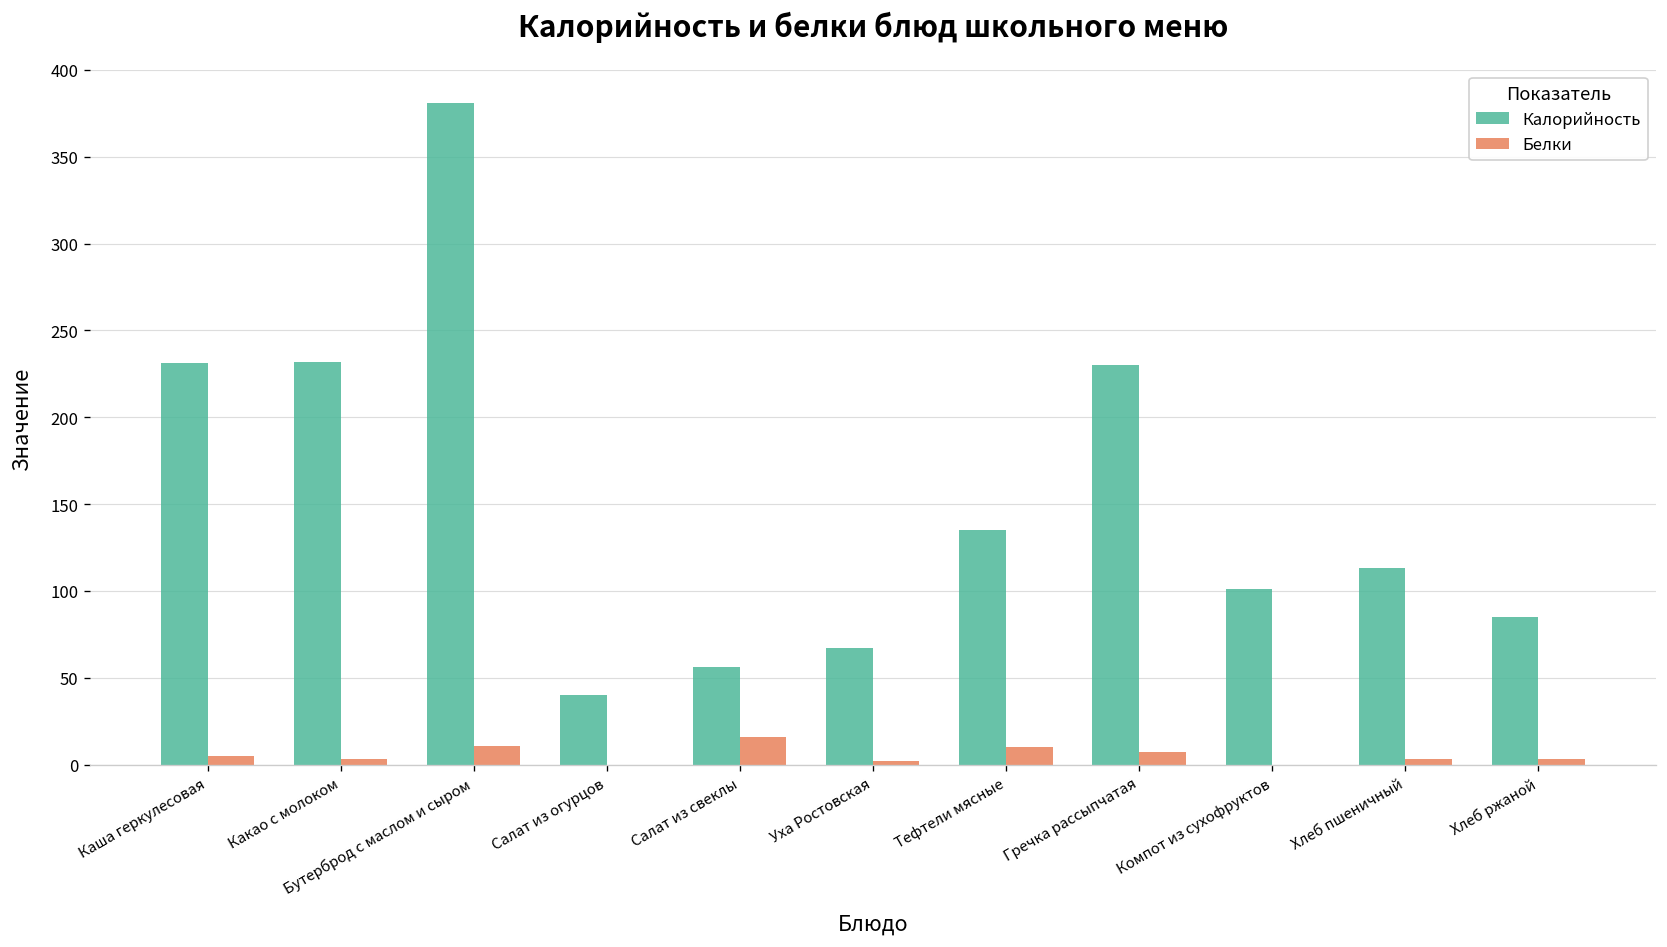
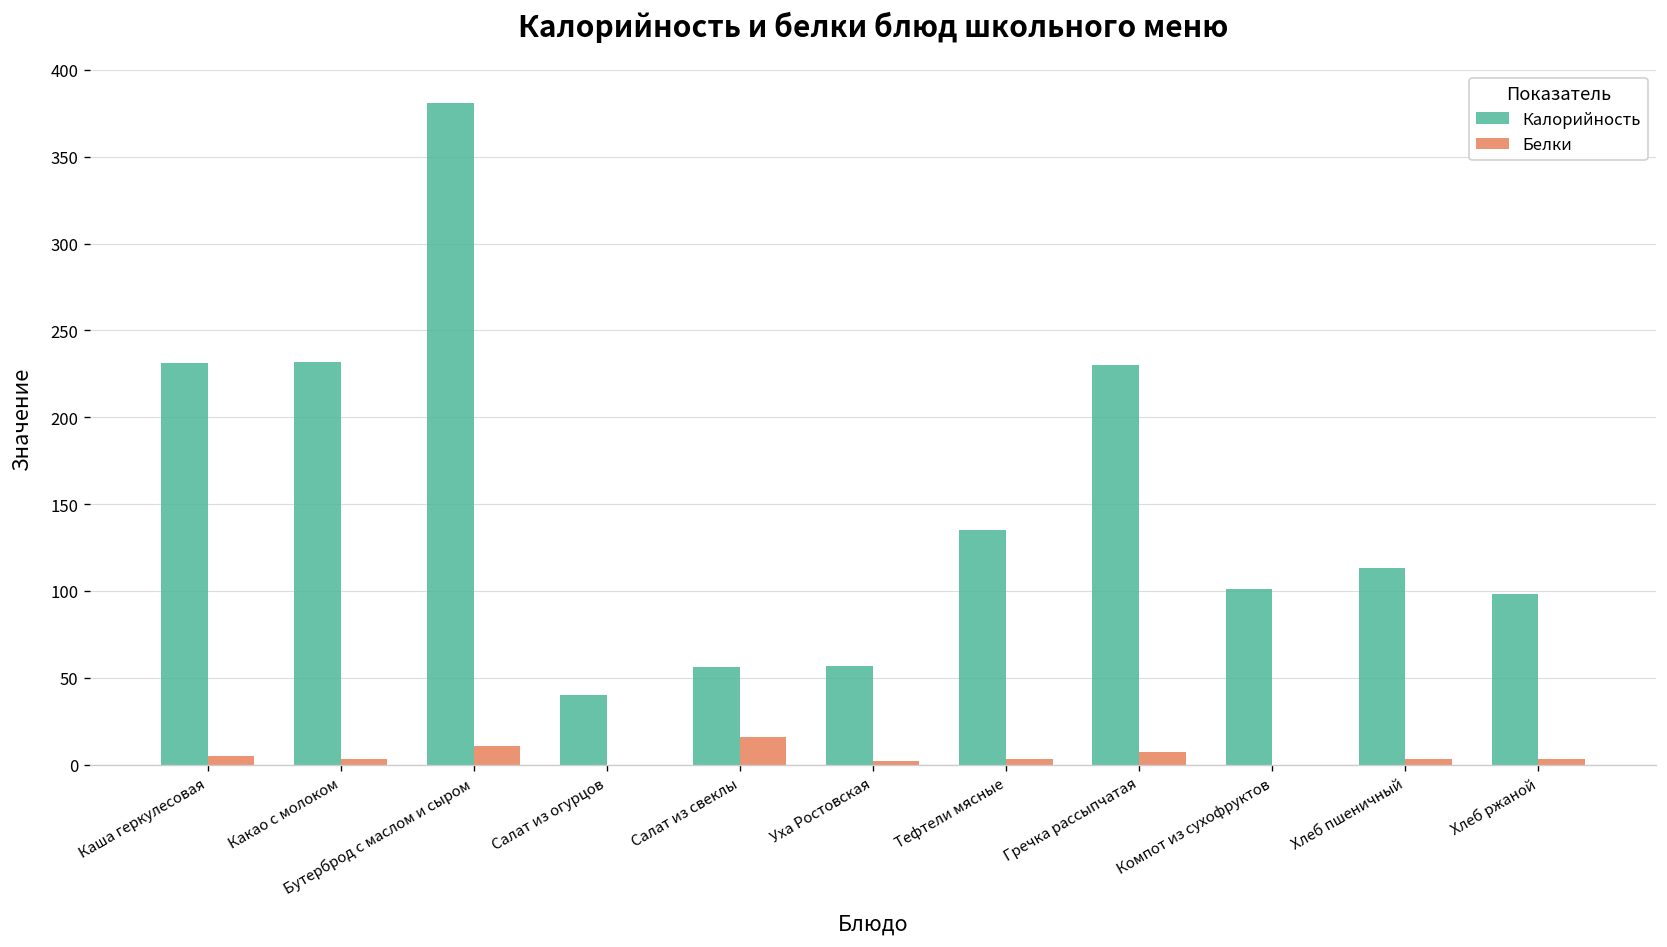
  {
    "Калорийность": {
      "Каша геркулесовая": 231,
      "Какао с молоком": 232,
      "Бутерброд с маслом и сыром": 381,
      "Салат из огурцов": 40,
      "Салат из свеклы": 56,
-     "Уха Ростовская": 67,
+     "Уха Ростовская": 57,
      "Тефтели мясные": 135,
      "Гречка рассыпчатая": 230,
      "Компот из сухофруктов": 101,
      "Хлеб пшеничный": 113,
-     "Хлеб ржаной": 85
+     "Хлеб ржаной": 98
    },
    "Белки": {
      "Каша геркулесовая": 5,
      "Какао с молоком": 3,
      "Бутерброд с маслом и сыром": 11,
      "Салат из огурцов": 0,
      "Салат из свеклы": 16,
      "Уха Ростовская": 2,
-     "Тефтели мясные": 10,
+     "Тефтели мясные": 3,
      "Гречка рассыпчатая": 7,
      "Компот из сухофруктов": 0,
      "Хлеб пшеничный": 3,
      "Хлеб ржаной": 3
    }
  }
